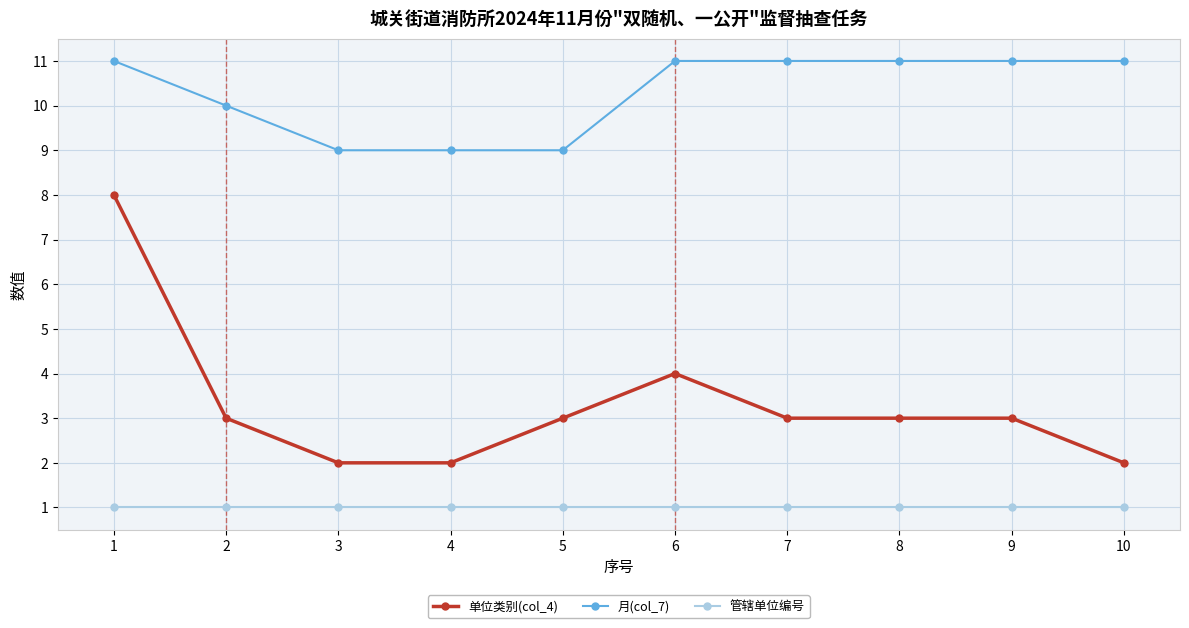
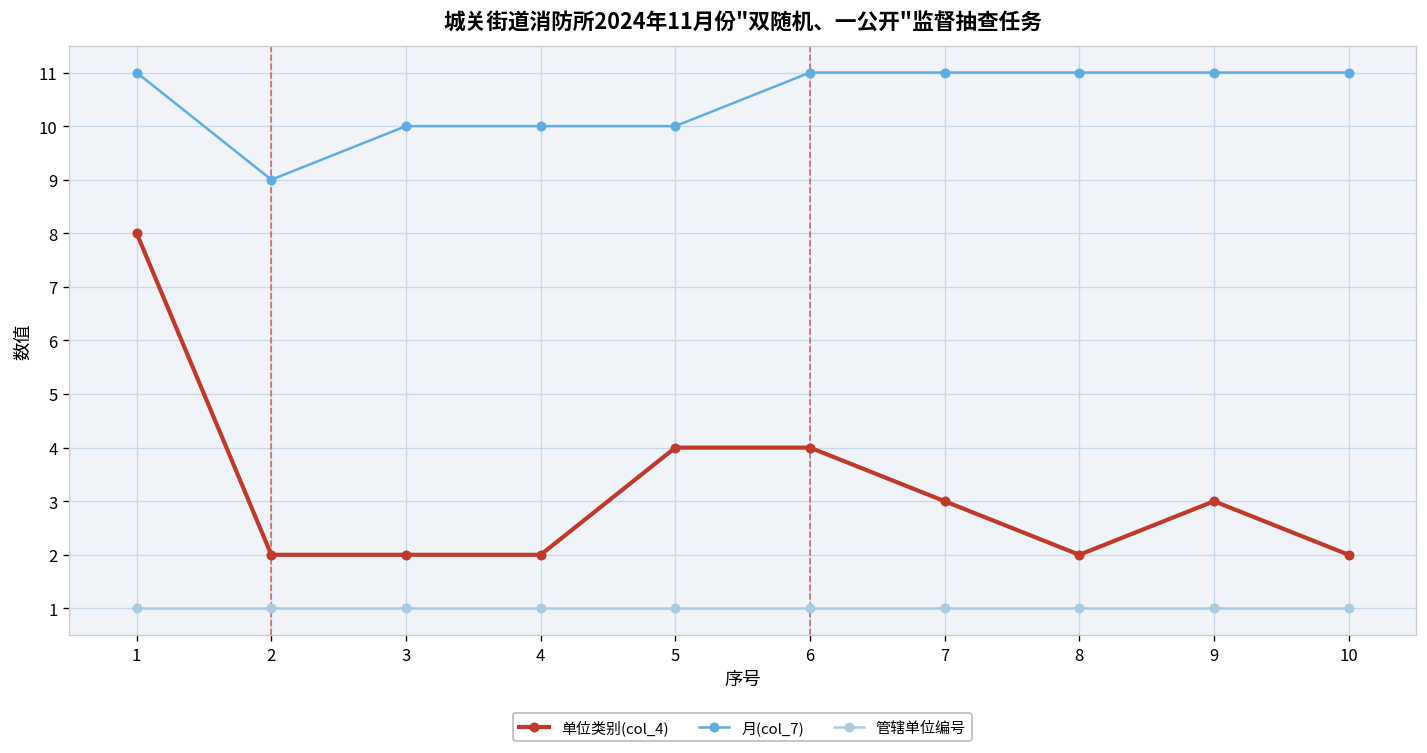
  {
    "单位类别(col_4)": {
      "1": 8,
-     "2": 3,
+     "2": 2,
      "3": 2,
      "4": 2,
-     "5": 3,
+     "5": 4,
      "6": 4,
      "7": 3,
-     "8": 3,
+     "8": 2,
      "9": 3,
      "10": 2
    },
    "月(col_7)": {
      "1": 11,
-     "2": 10,
-     "3": 9,
-     "4": 9,
-     "5": 9,
+     "2": 9,
+     "3": 10,
+     "4": 10,
+     "5": 10,
      "6": 11,
      "7": 11,
      "8": 11,
      "9": 11,
      "10": 11
    },
    "管辖单位编号": {
      "1": 1,
      "2": 1,
      "3": 1,
      "4": 1,
      "5": 1,
      "6": 1,
      "7": 1,
      "8": 1,
      "9": 1,
      "10": 1
    }
  }
